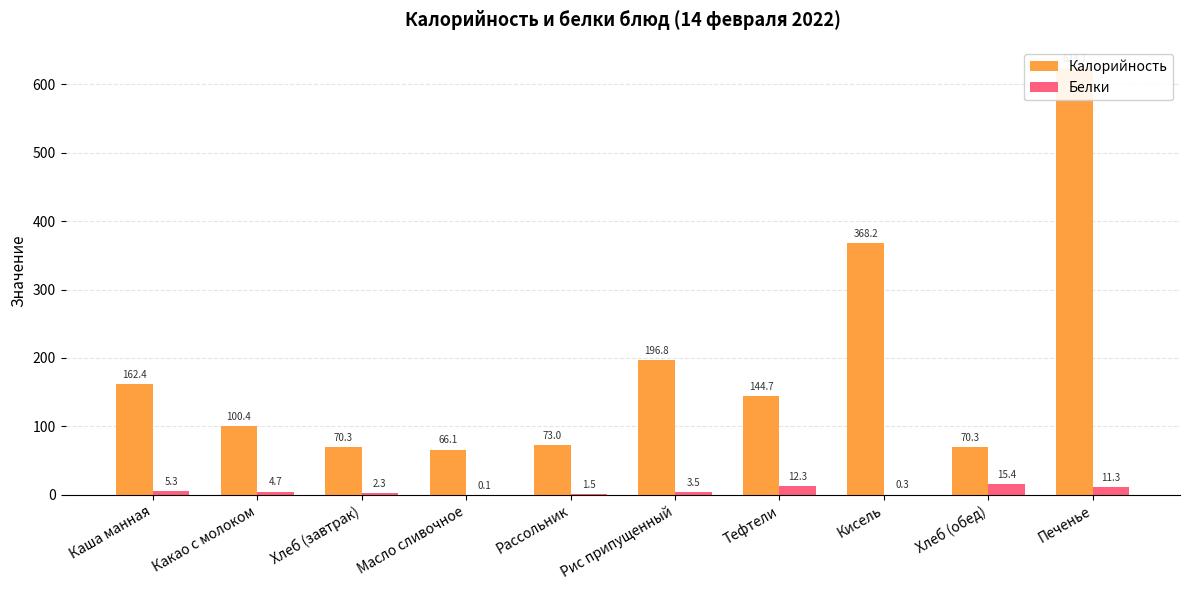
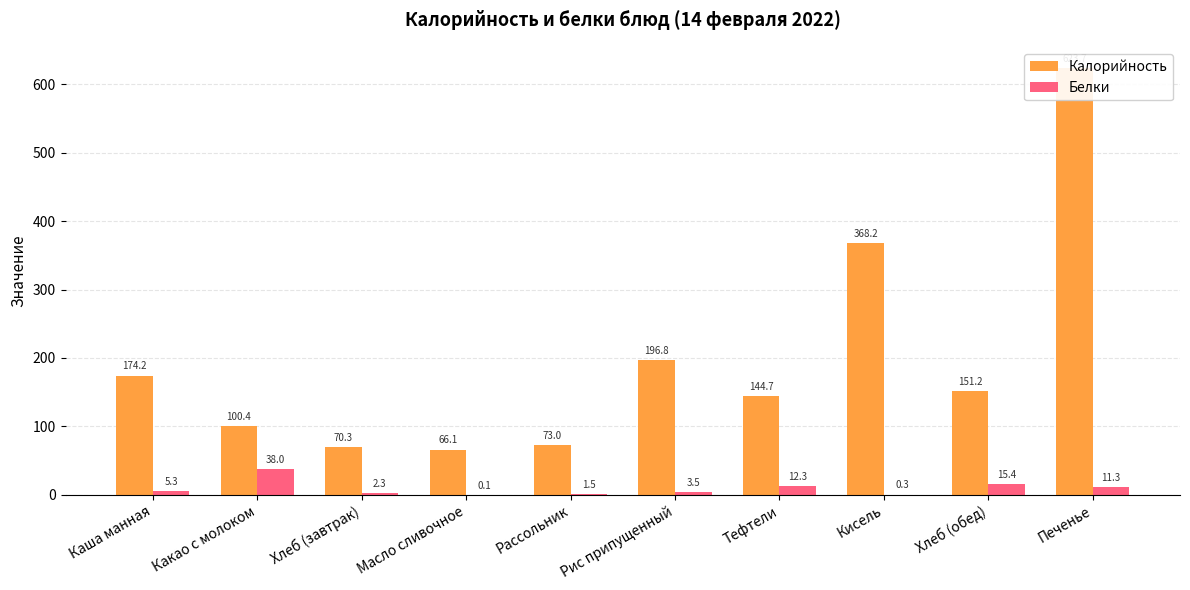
  {
    "Калорийность": {
-     "Каша манная": 162.4,
+     "Каша манная": 174.2,
      "Какао с молоком": 100.4,
      "Хлеб (завтрак)": 70.3,
      "Масло сливочное": 66.1,
      "Рассольник": 73.0,
      "Рис припущенный": 196.8,
      "Тефтели": 144.7,
      "Кисель": 368.2,
-     "Хлеб (обед)": 70.3
+     "Хлеб (обед)": 151.2
    },
    "Белки": {
      "Каша манная": 5.3,
-     "Какао с молоком": 4.7,
+     "Какао с молоком": 38.0,
      "Хлеб (завтрак)": 2.3,
      "Масло сливочное": 0.1,
      "Рассольник": 1.5,
      "Рис припущенный": 3.5,
      "Тефтели": 12.3,
      "Кисель": 0.3,
      "Хлеб (обед)": 15.4,
      "Печенье": 11.3
    }
  }
